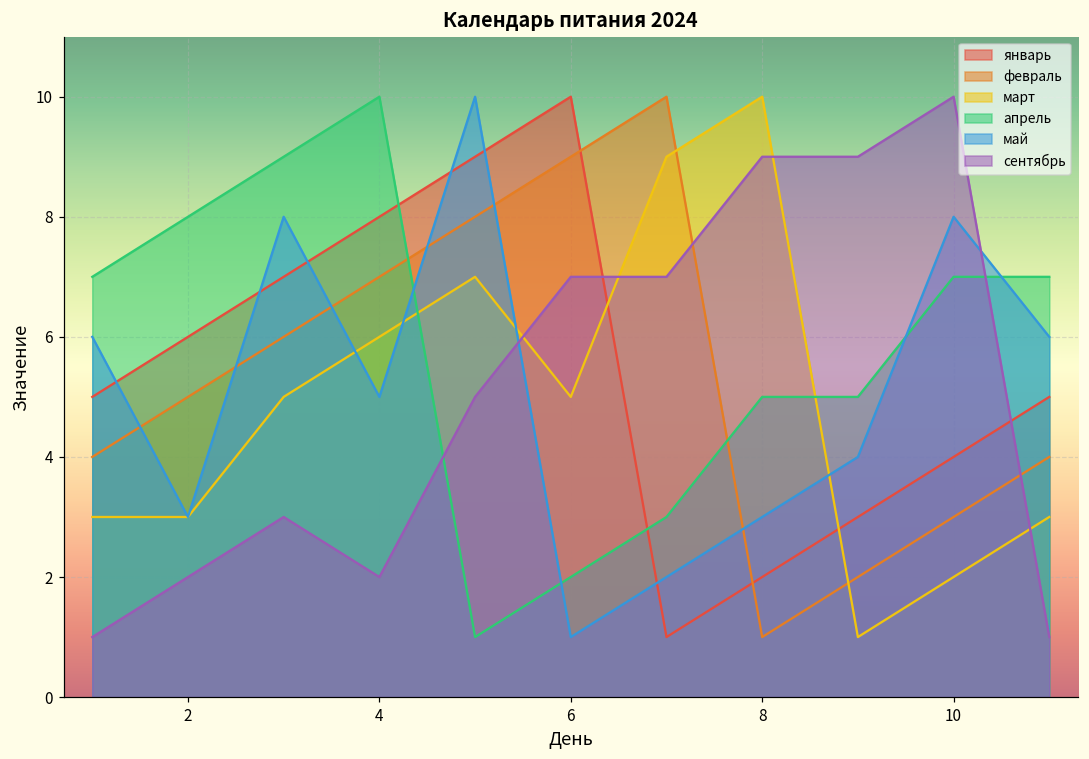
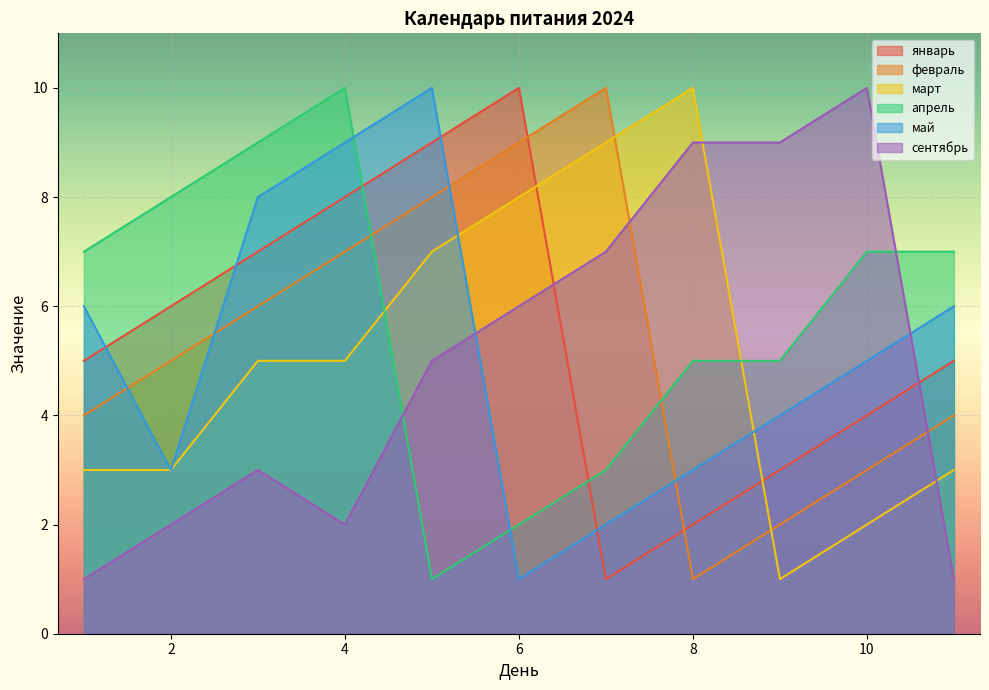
  {
    "март": {
-     "4": 6,
-     "6": 5,
+     "4": 5,
+     "6": 8,
      "8": 10,
      "10": 2
    },
    "апрель": {
      "2": 8,
      "4": 10,
      "6": 2,
      "8": 5,
      "10": 7
    },
    "май": {
-     "4": 5,
+     "4": 9,
      "6": 1,
      "8": 3,
-     "10": 8
+     "10": 5
    },
    "сентябрь": {
      "2": 2,
      "4": 2,
-     "6": 7,
+     "6": 6,
      "8": 9,
      "10": 10
    }
  }
